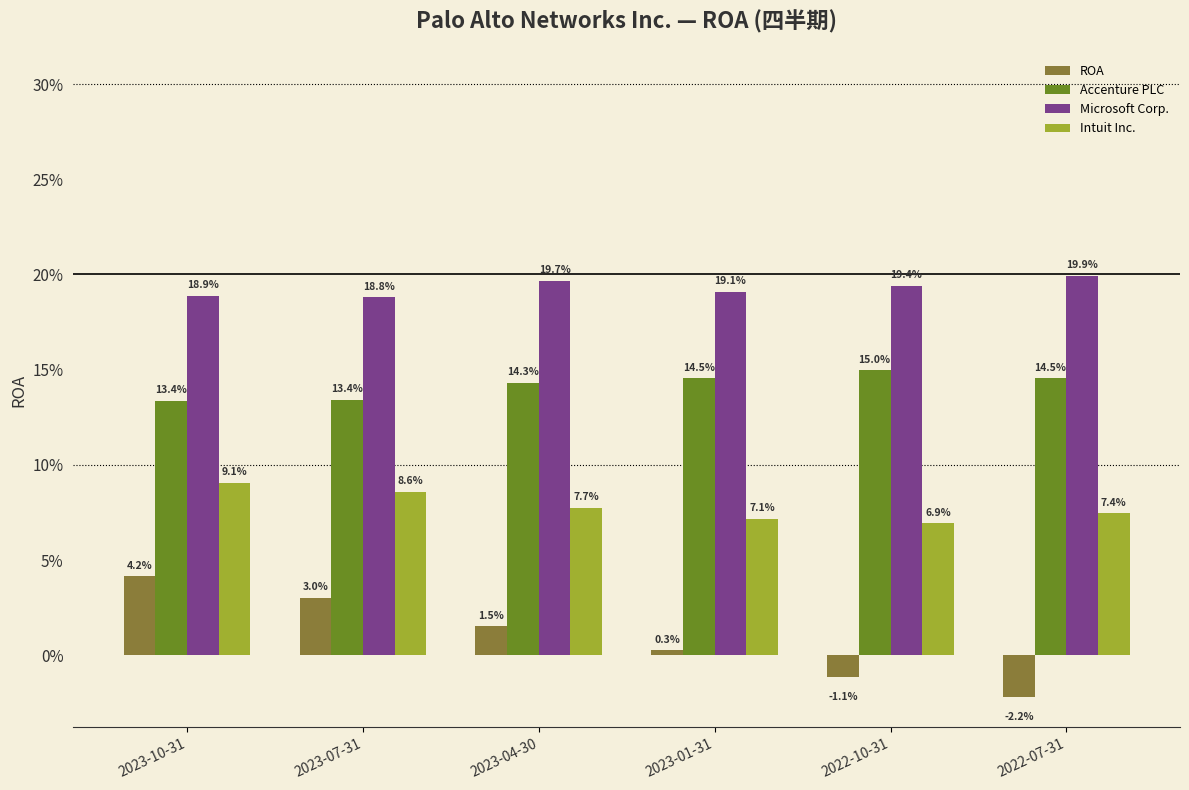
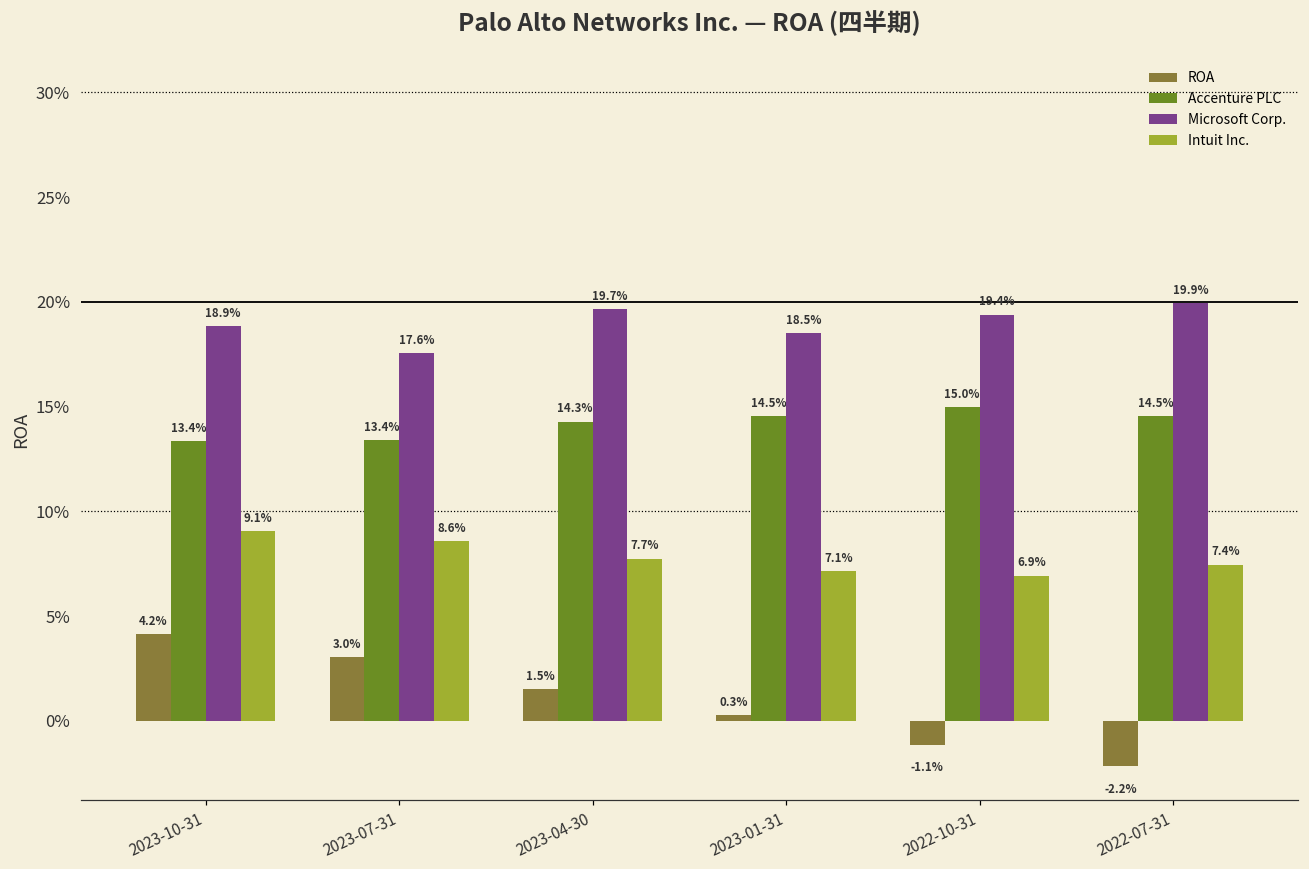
  {
    "Microsoft Corp.": {
      "2023-10-31": "18.9%",
-     "2023-07-31": "18.8%",
+     "2023-07-31": "17.6%",
      "2023-04-30": "19.7%",
-     "2023-01-31": "19.1%",
+     "2023-01-31": "18.5%",
      "2022-10-31": "19.4%",
      "2022-07-31": "19.9%"
    }
  }
